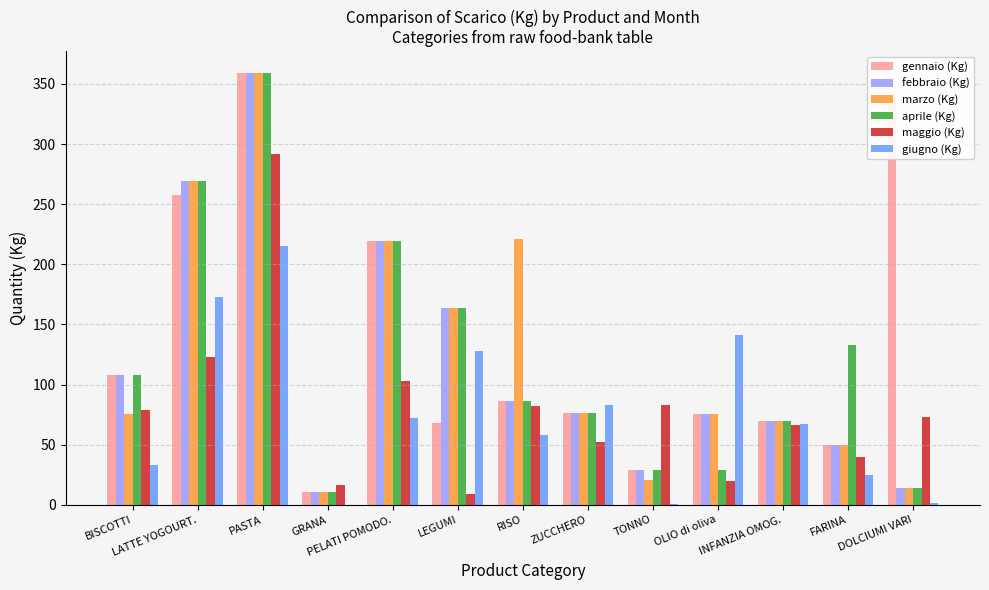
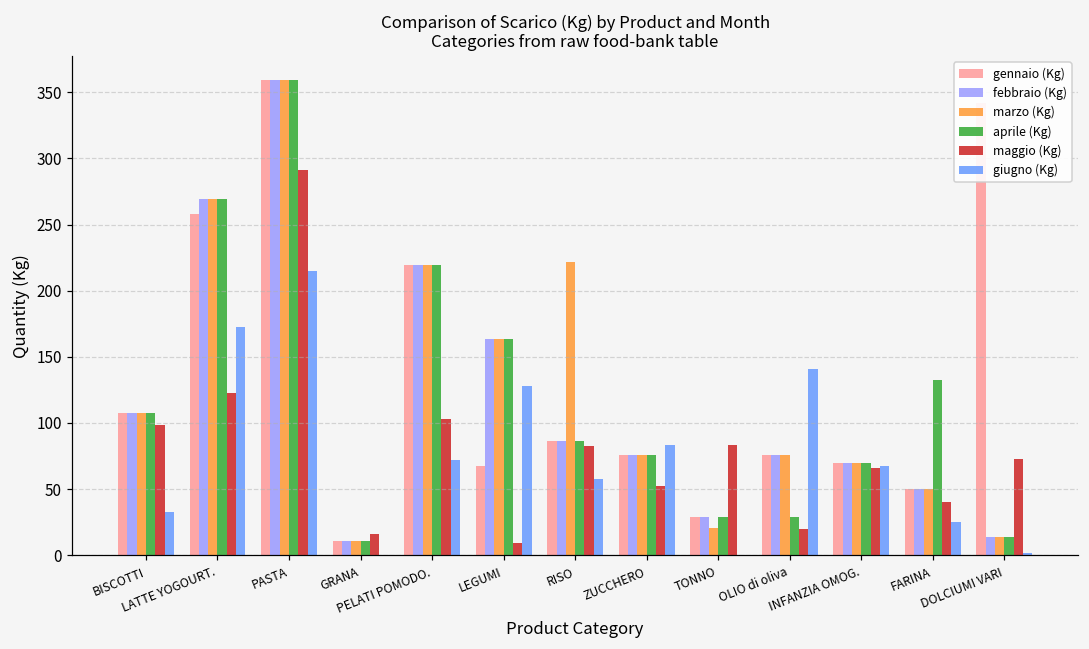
  {
    "gennaio (Kg)": {
      "BISCOTTI": 108,
      "LATTE YOGOURT.": 258,
      "PASTA": 359,
      "GRANA": 11,
      "PELATI POMODO.": 219,
      "LEGUMI": 68,
      "RISO": 87,
      "ZUCCHERO": 76,
      "TONNO": 29,
      "OLIO di oliva": 76,
      "INFANZIA OMOG.": 70,
      "FARINA": 50
    },
    "marzo (Kg)": {
-     "BISCOTTI": 75,
+     "BISCOTTI": 108,
      "LATTE YOGOURT.": 269,
      "PASTA": 359,
      "GRANA": 11,
      "PELATI POMODO.": 219,
      "LEGUMI": 164,
      "RISO": 221,
      "ZUCCHERO": 76,
      "TONNO": 20,
      "OLIO di oliva": 76,
      "INFANZIA OMOG.": 70,
      "FARINA": 50,
      "DOLCIUMI VARI": 14
    },
    "aprile (Kg)": {
      "BISCOTTI": 108,
      "LATTE YOGOURT.": 269,
      "PASTA": 359,
      "GRANA": 11,
      "PELATI POMODO.": 219,
      "LEGUMI": 164,
      "RISO": 87,
      "ZUCCHERO": 76,
      "TONNO": 29,
      "OLIO di oliva": 29,
      "INFANZIA OMOG.": 70,
      "FARINA": 133,
      "DOLCIUMI VARI": 14
    },
    "maggio (Kg)": {
-     "BISCOTTI": 79,
+     "BISCOTTI": 99,
      "LATTE YOGOURT.": 123,
      "PASTA": 291,
      "GRANA": 16,
      "PELATI POMODO.": 103,
      "LEGUMI": 9,
      "RISO": 83,
      "ZUCCHERO": 52,
      "TONNO": 83,
      "OLIO di oliva": 20,
      "INFANZIA OMOG.": 66,
      "FARINA": 40,
      "DOLCIUMI VARI": 73
    }
  }
